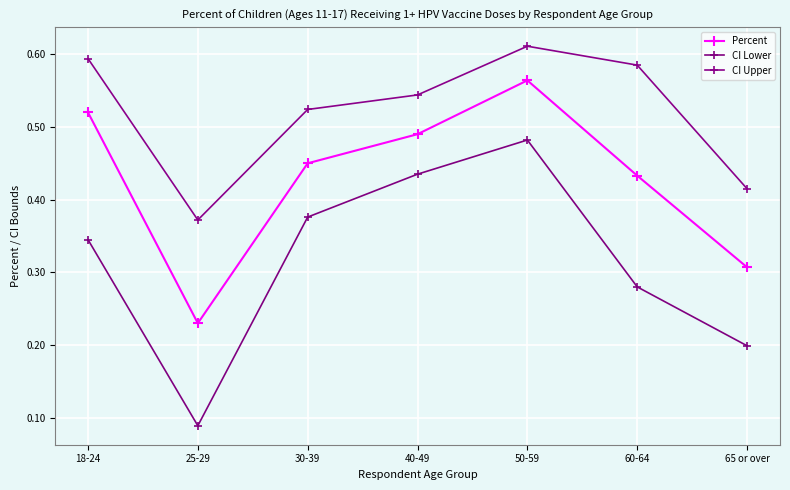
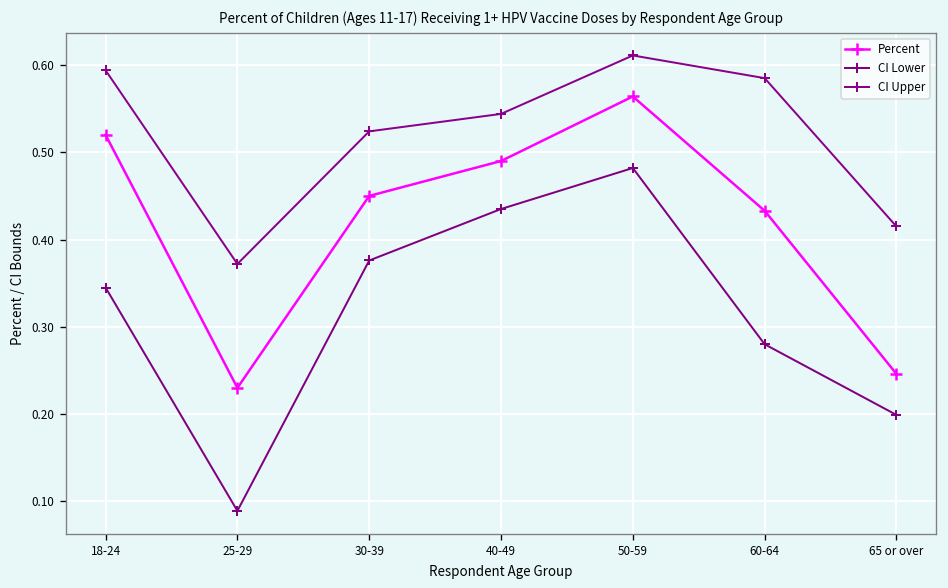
  {
    "Percent": {
      "18-24": 0.52,
      "25-29": 0.23,
      "30-39": 0.45,
      "40-49": 0.49,
      "50-59": 0.56,
      "60-64": 0.43,
-     "65 or over": 0.31
+     "65 or over": 0.25
    }
  }
